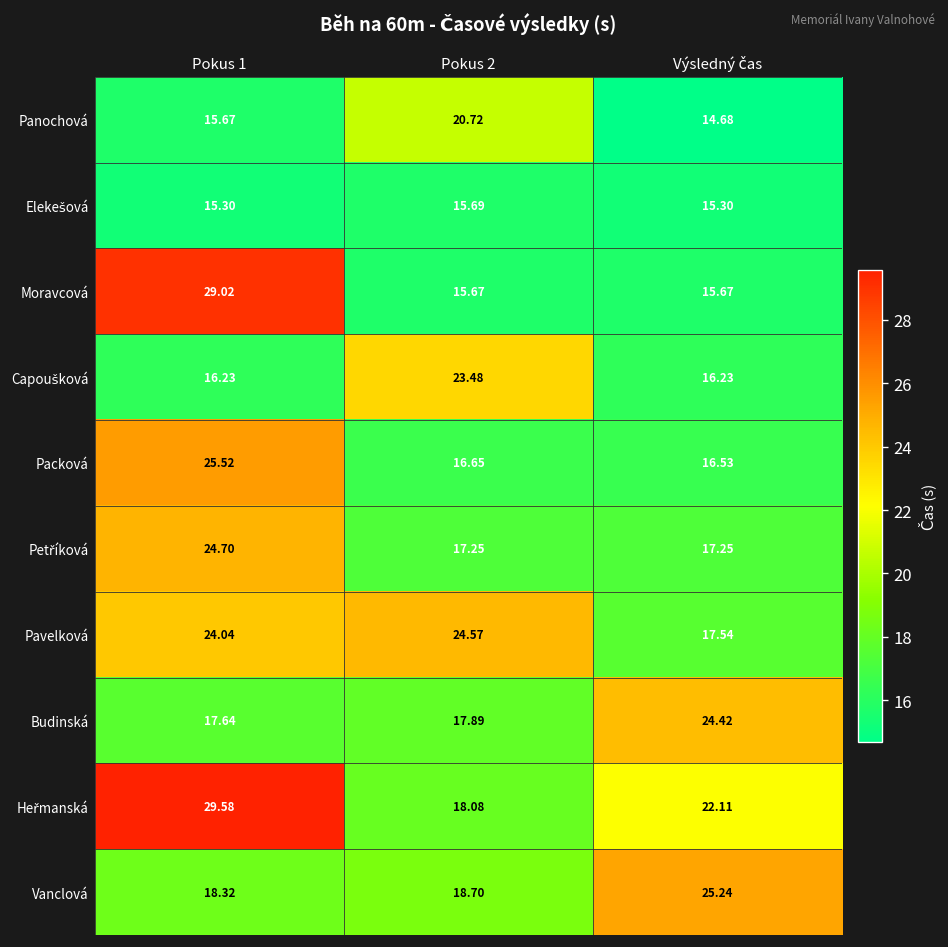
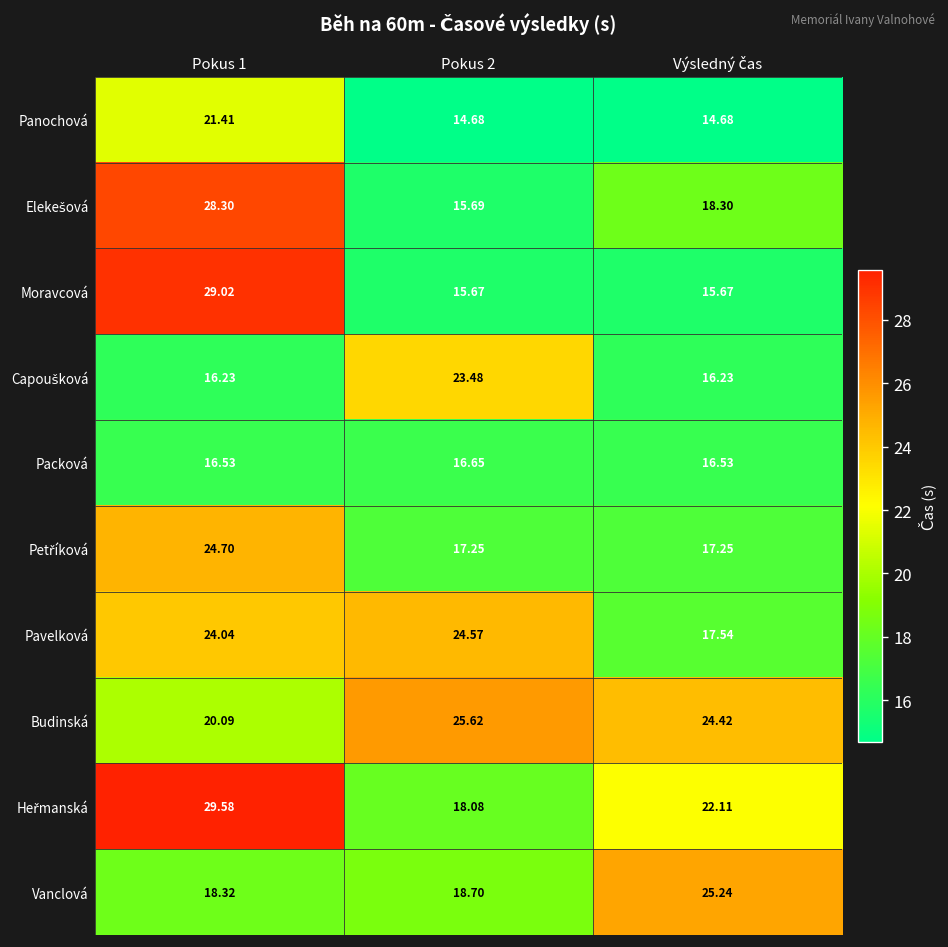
  {
    "Panochová": {
-     "Pokus 1": 15.67,
-     "Pokus 2": 20.72,
+     "Pokus 1": 21.41,
+     "Pokus 2": 14.68,
      "Výsledný čas": 14.68
    },
    "Elekešová": {
-     "Pokus 1": 15.30,
+     "Pokus 1": 28.30,
      "Pokus 2": 15.69,
-     "Výsledný čas": 15.30
+     "Výsledný čas": 18.30
    },
    "Moravcová": {
      "Pokus 1": 29.02,
      "Pokus 2": 15.67,
      "Výsledný čas": 15.67
    },
    "Capoušková": {
      "Pokus 1": 16.23,
      "Pokus 2": 23.48,
      "Výsledný čas": 16.23
    },
    "Packová": {
-     "Pokus 1": 25.52,
+     "Pokus 1": 16.53,
      "Pokus 2": 16.65,
      "Výsledný čas": 16.53
    },
    "Petříková": {
      "Pokus 1": 24.70,
      "Pokus 2": 17.25,
      "Výsledný čas": 17.25
    },
    "Pavelková": {
      "Pokus 1": 24.04,
      "Pokus 2": 24.57,
      "Výsledný čas": 17.54
    },
    "Budinská": {
-     "Pokus 1": 17.64,
-     "Pokus 2": 17.89,
+     "Pokus 1": 20.09,
+     "Pokus 2": 25.62,
      "Výsledný čas": 24.42
    },
    "Heřmanská": {
      "Pokus 1": 29.58,
      "Pokus 2": 18.08,
      "Výsledný čas": 22.11
    },
    "Vanclová": {
      "Pokus 1": 18.32,
      "Pokus 2": 18.70,
      "Výsledný čas": 25.24
    }
  }
